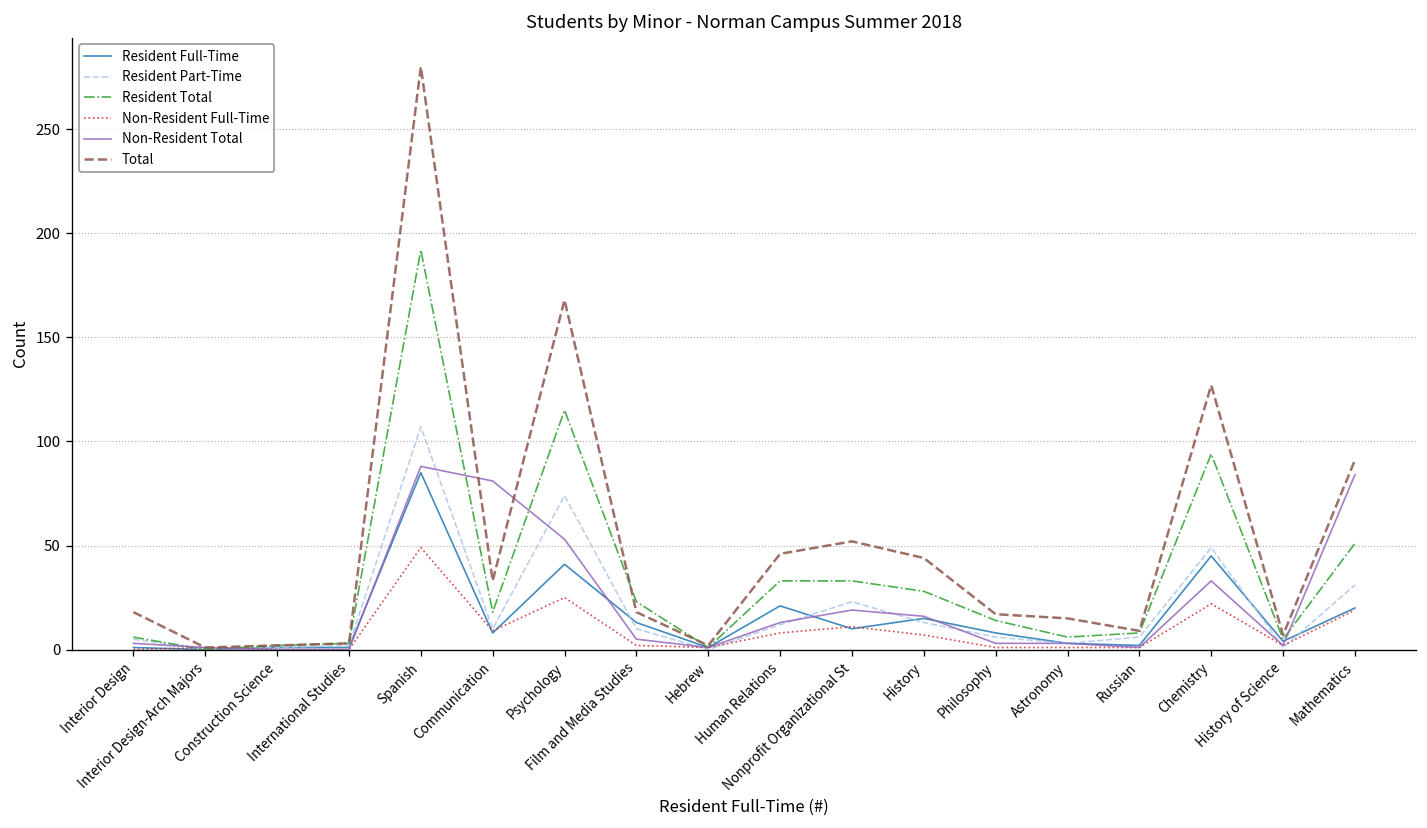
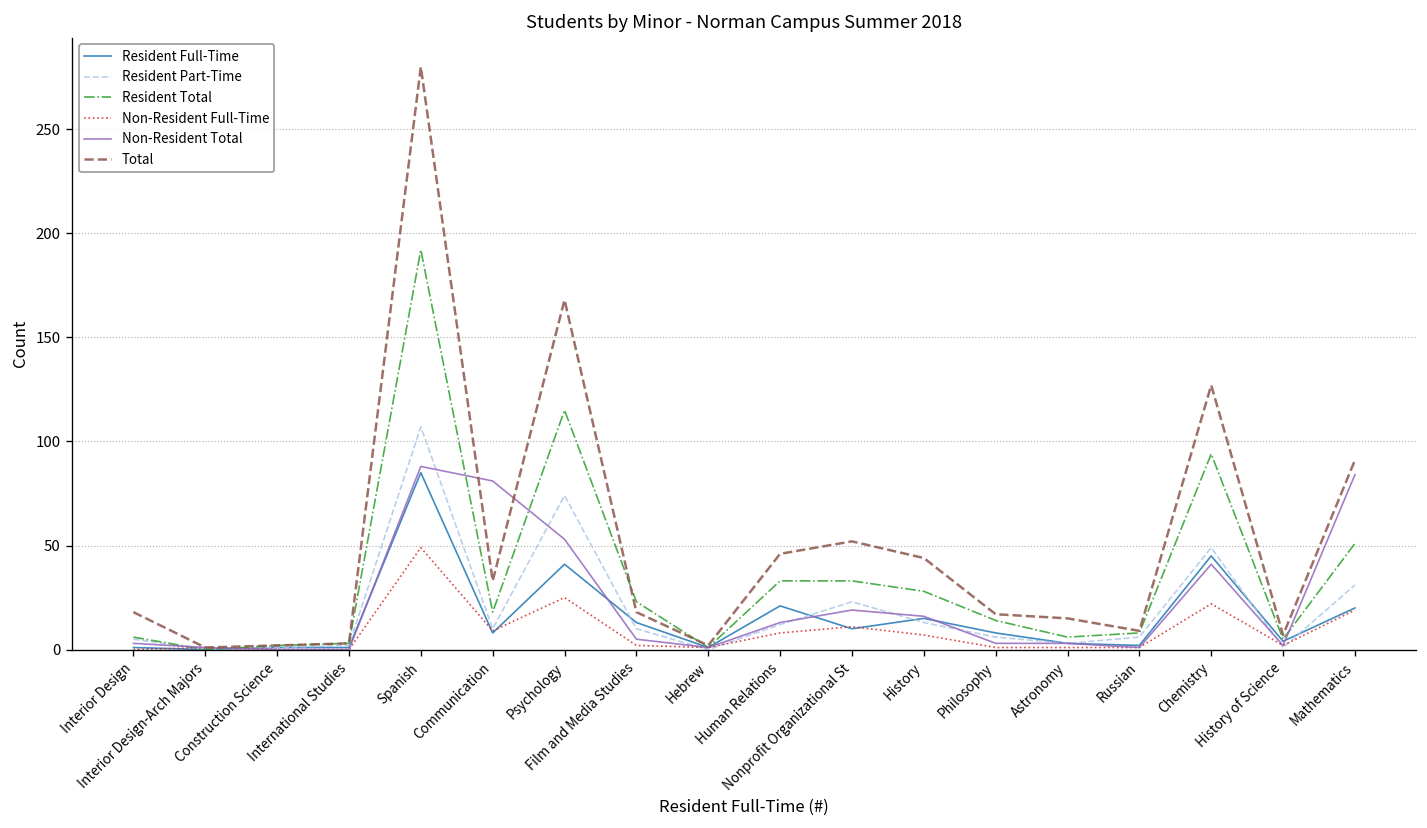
  {
    "Resident Full-Time": {
      "Spanish": 85,
      "Psychology": 41,
      "Film and Media Studies": 13,
      "Human Relations": 21,
      "Philosophy": 8,
      "Chemistry": 45
    },
    "Resident Part-Time": {
      "Spanish": 107,
      "Psychology": 74,
      "Film and Media Studies": 10,
      "Nonprofit Organizational St": 23,
      "History": 13,
      "Philosophy": 6,
      "Russian": 6,
      "Chemistry": 49,
      "Mathematics": 31
    },
    "Resident Total": {
      "Spanish": 192,
      "Communication": 18,
      "Psychology": 115,
      "Film and Media Studies": 23,
      "Human Relations": 33,
      "Nonprofit Organizational St": 33,
      "History": 28,
      "Philosophy": 14,
      "Astronomy": 6,
      "Chemistry": 94,
      "Mathematics": 51
    },
    "Non-Resident Full-Time": {
      "Spanish": 49,
      "Psychology": 25,
      "Film and Media Studies": 2,
      "Human Relations": 8,
      "History": 7,
      "Philosophy": 1,
      "Astronomy": 1,
      "Chemistry": 22
    },
    "Non-Resident Total": {
      "Interior Design": 3,
      "Spanish": 88,
      "Communication": 81,
      "Psychology": 53,
      "Film and Media Studies": 5,
      "Nonprofit Organizational St": 19,
      "Philosophy": 3,
-     "Chemistry": 33,
+     "Chemistry": 41,
      "Mathematics": 84
    },
    "Total": {
      "Interior Design": 18,
      "Spanish": 280,
      "Communication": 33,
      "Psychology": 168,
      "Film and Media Studies": 18,
      "Human Relations": 46,
      "Nonprofit Organizational St": 52,
      "History": 44,
      "Philosophy": 17,
      "Astronomy": 15,
      "Chemistry": 127,
      "History of Science": 7,
      "Mathematics": 91
    }
  }
